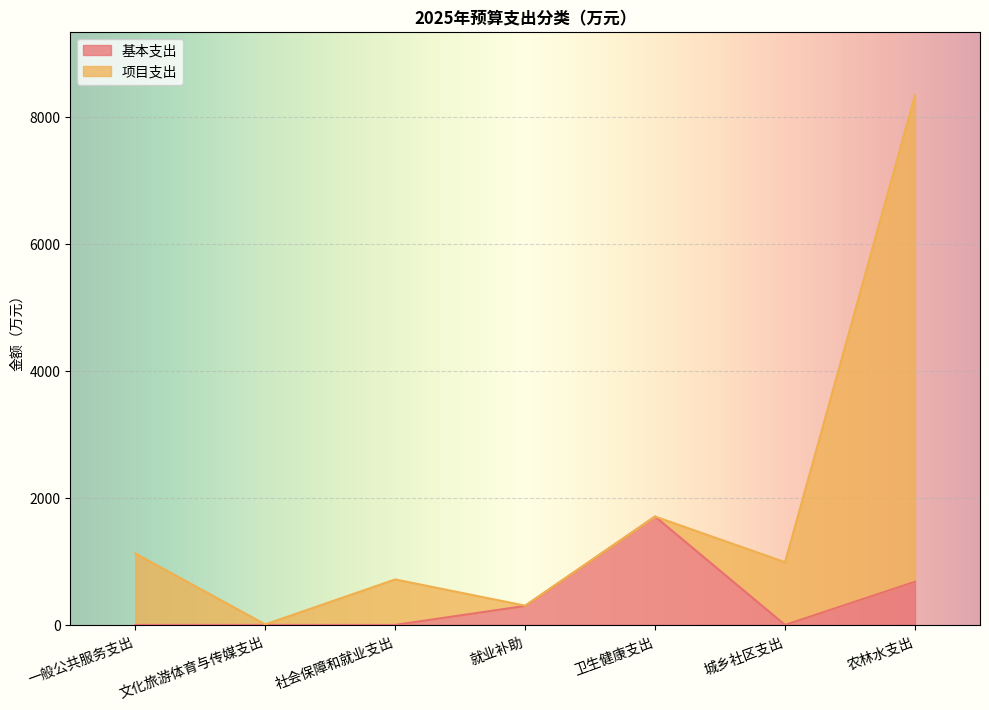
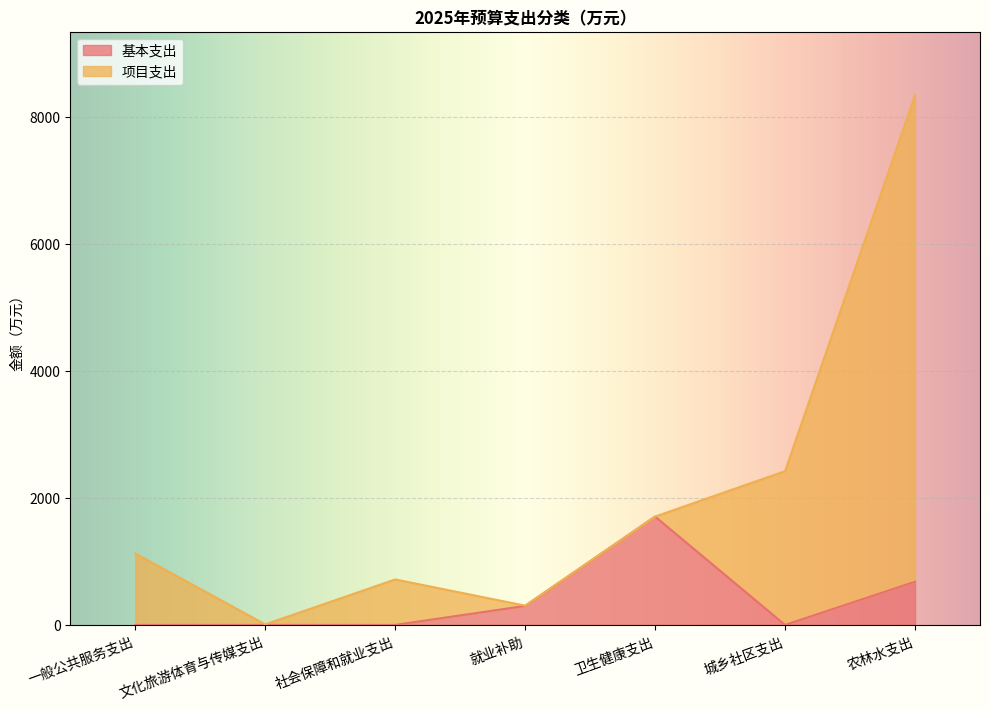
  {
    "基本支出": {
      "一般公共服务支出": 0,
      "社会保障和就业支出": 0,
      "城乡社区支出": 0,
      "农林水支出": 700
    },
    "项目支出": {
      "一般公共服务支出": 1100,
      "社会保障和就业支出": 700,
-     "城乡社区支出": 1000,
+     "城乡社区支出": 2400,
      "农林水支出": 7700
    }
  }
